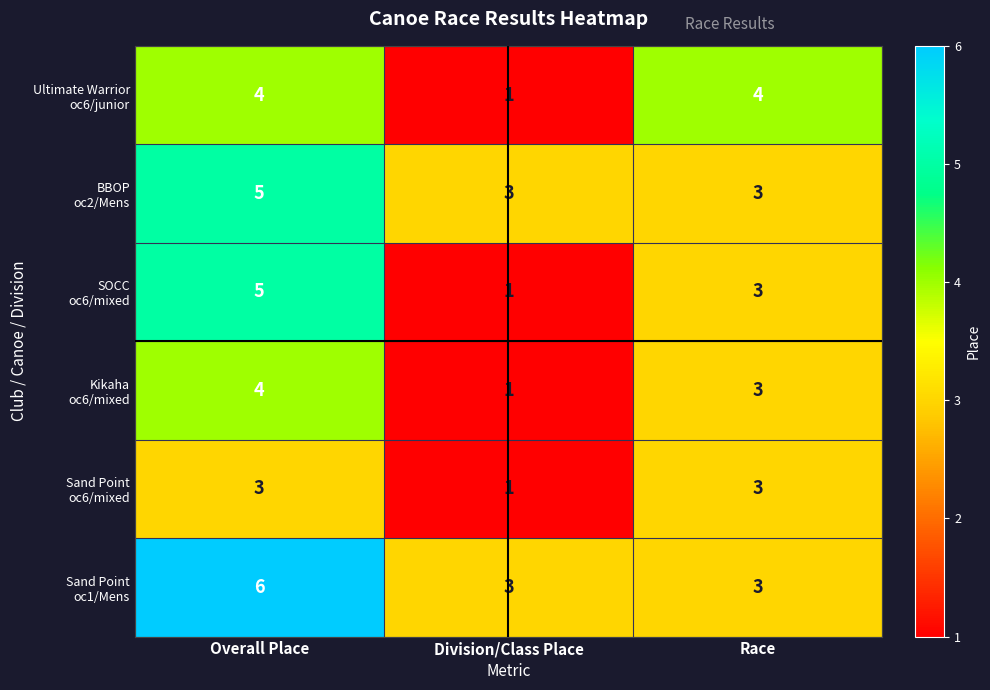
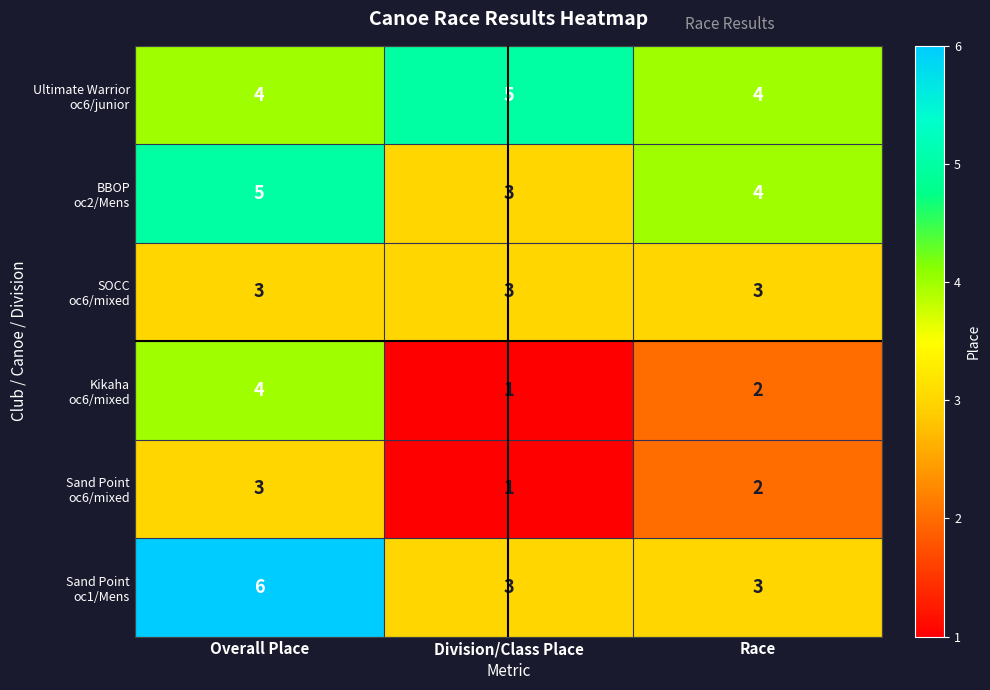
  {
    "Ultimate Warrior oc6/junior": {
      "Overall Place": 4,
-     "Division/Class Place": 1,
+     "Division/Class Place": 5,
      "Race": 4
    },
    "BBOP oc2/Mens": {
      "Overall Place": 5,
      "Division/Class Place": 3,
-     "Race": 3
+     "Race": 4
    },
    "SOCC oc6/mixed": {
-     "Overall Place": 5,
-     "Division/Class Place": 1,
+     "Overall Place": 3,
+     "Division/Class Place": 3,
      "Race": 3
    },
    "Kikaha oc6/mixed": {
      "Overall Place": 4,
      "Division/Class Place": 1,
-     "Race": 3
+     "Race": 2
    },
    "Sand Point oc6/mixed": {
      "Overall Place": 3,
      "Division/Class Place": 1,
-     "Race": 3
+     "Race": 2
    },
    "Sand Point oc1/Mens": {
      "Overall Place": 6,
      "Division/Class Place": 3,
      "Race": 3
    }
  }
